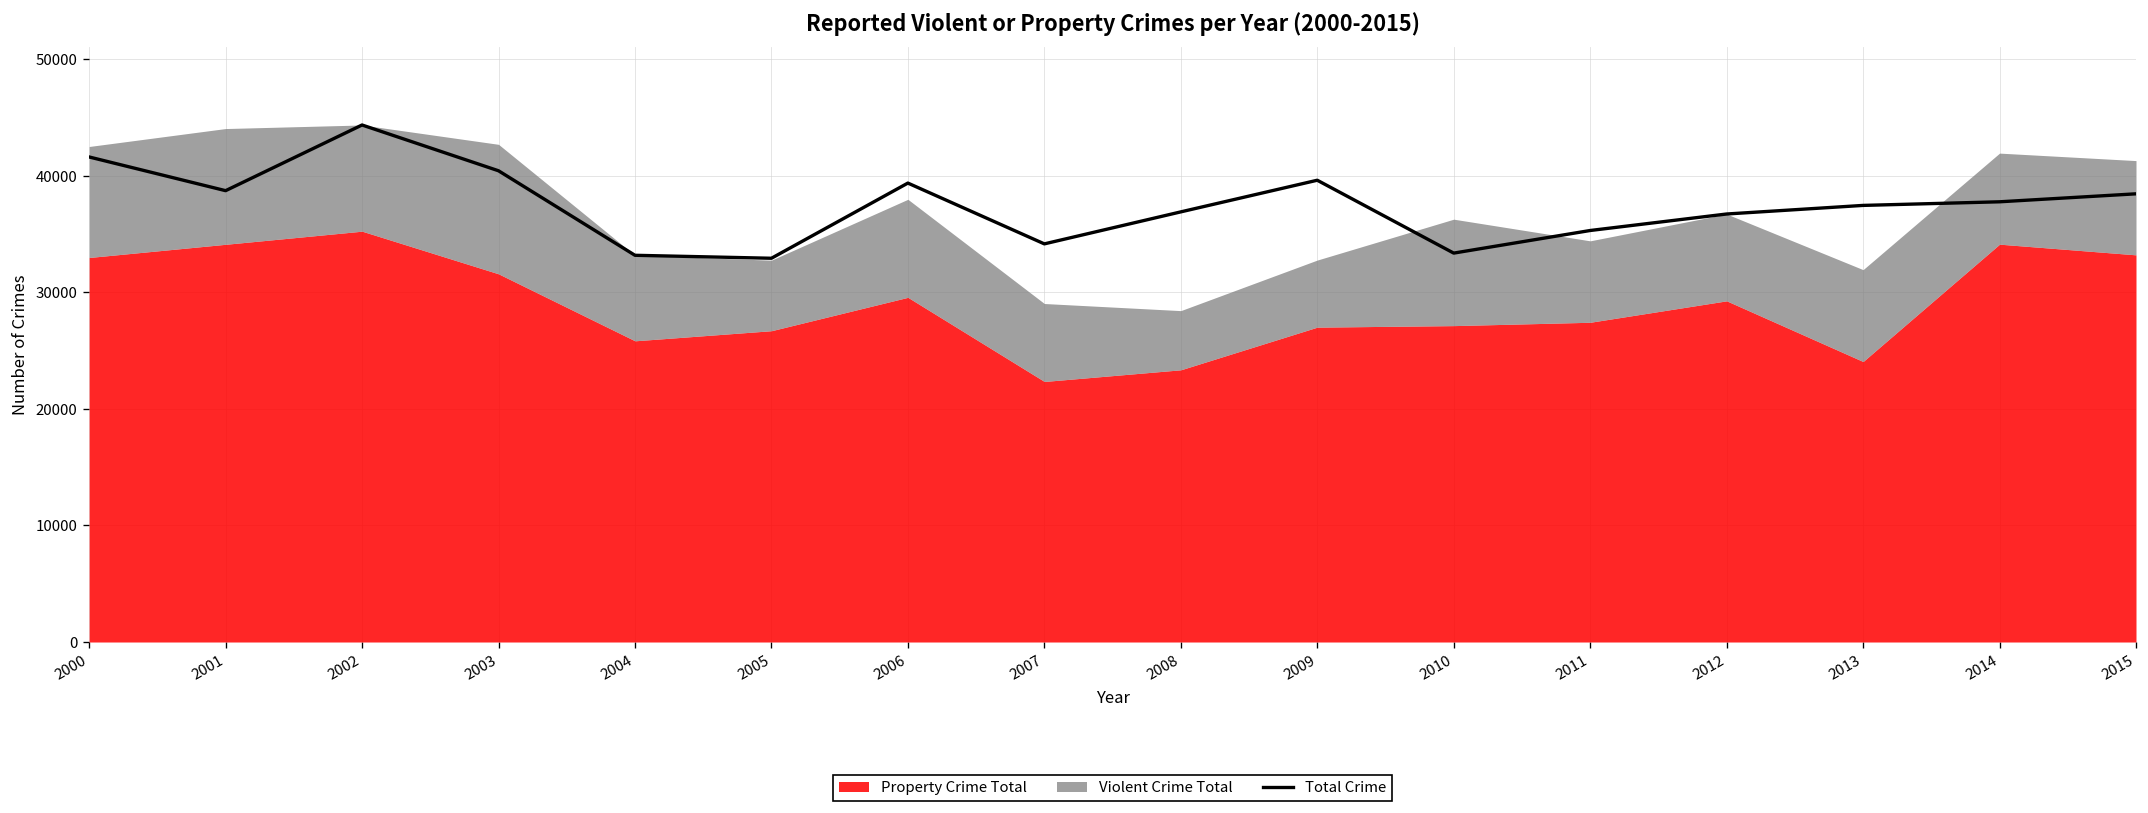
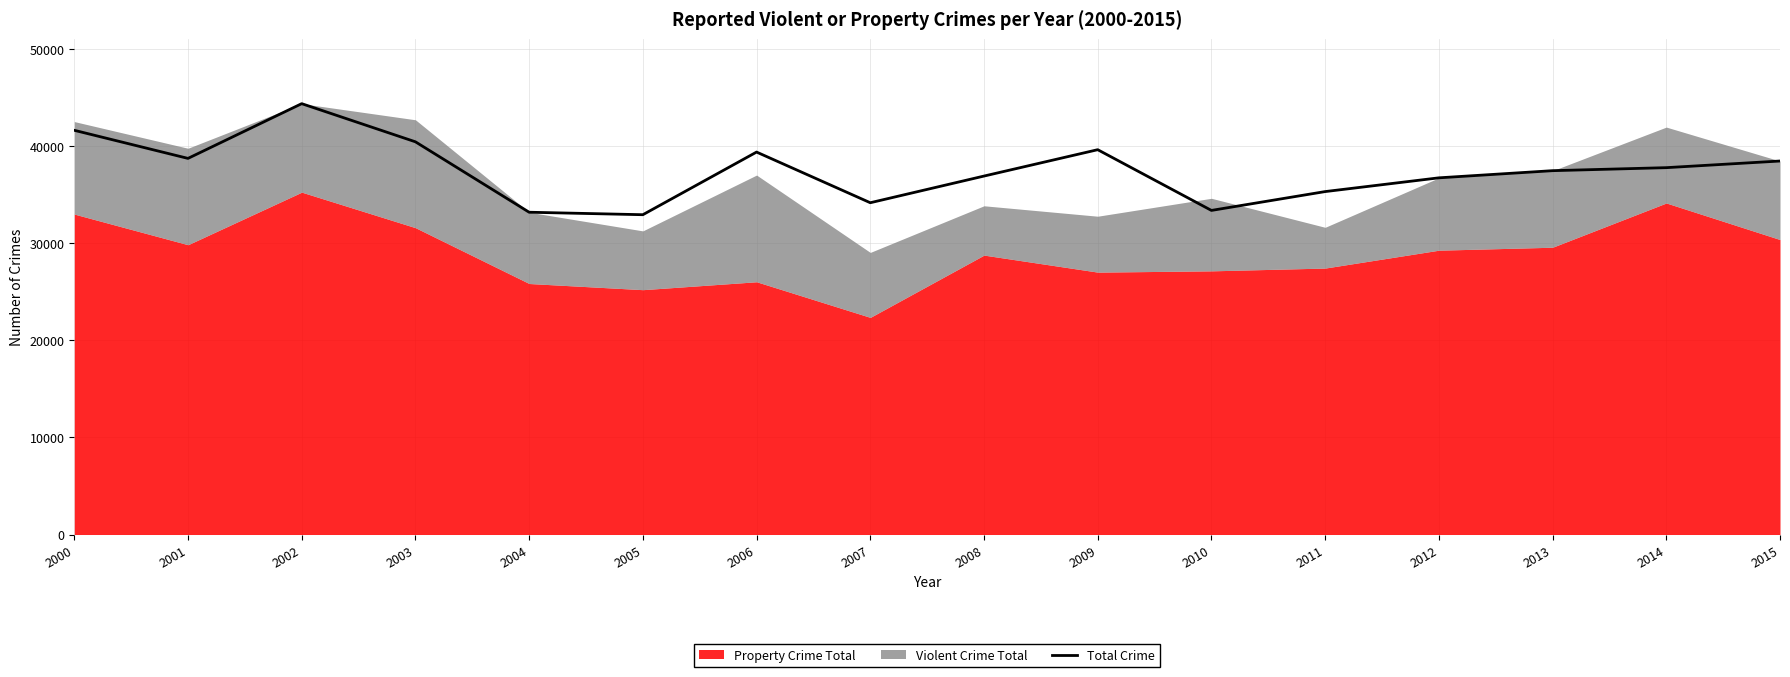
  {
    "Total Crime": {
      "2000": 42000,
      "2001": 39000,
      "2003": 40000,
      "2006": 39000,
      "2007": 34000,
      "2008": 37000,
      "2009": 40000,
      "2010": 33000,
      "2011": 35000,
      "2014": 38000
    },
    "Property Crime Total": {
      "2000": 33000,
-     "2001": 34000,
+     "2001": 30000,
      "2002": 35000,
      "2003": 32000,
      "2004": 26000,
-     "2005": 27000,
-     "2006": 30000,
+     "2005": 25000,
+     "2006": 26000,
      "2007": 22000,
-     "2008": 23000,
+     "2008": 29000,
      "2009": 27000,
      "2010": 27000,
      "2011": 27000,
      "2012": 29000,
-     "2013": 24000,
+     "2013": 30000,
      "2014": 34000,
-     "2015": 33000
+     "2015": 30000
    },
    "Violent Crime Total": {
      "2000": 10000,
      "2001": 10000,
      "2003": 11000,
-     "2006": 8000,
+     "2006": 11000,
      "2007": 7000,
      "2008": 5000,
      "2009": 6000,
-     "2010": 9000,
-     "2011": 7000,
+     "2010": 7000,
+     "2011": 4000,
      "2014": 8000
    }
  }
